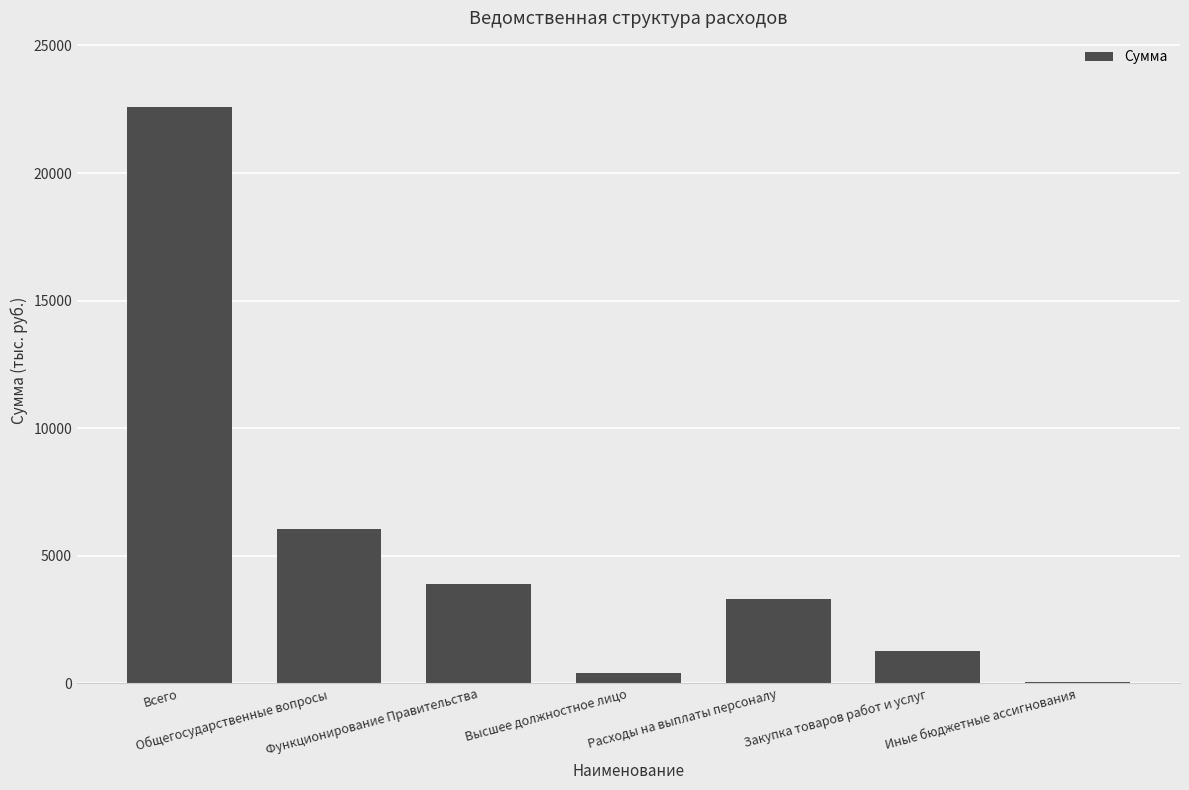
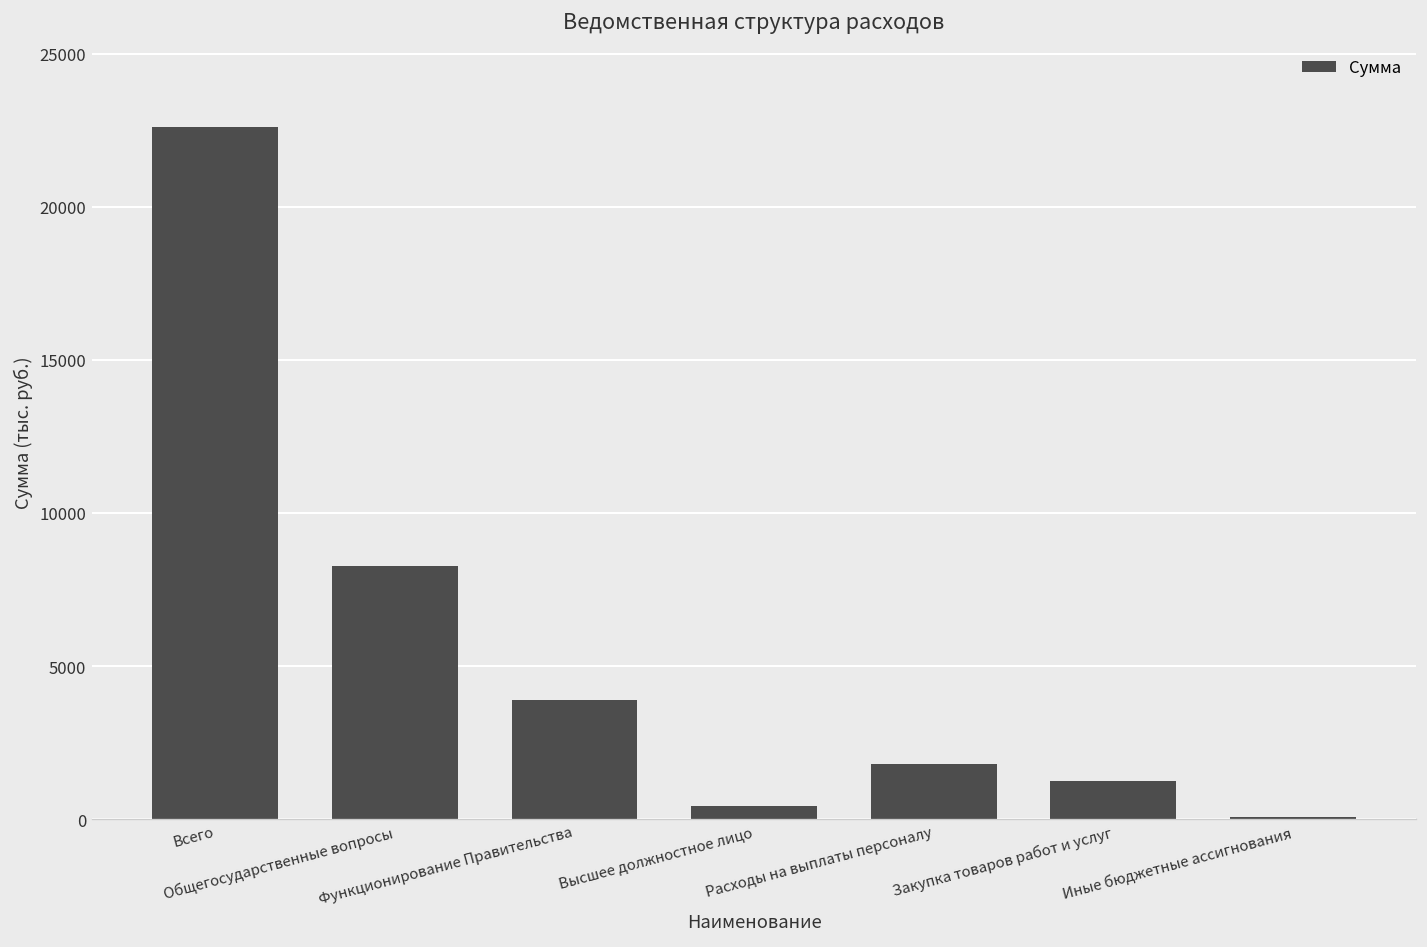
  {
    "Всего": 22600,
-   "Общегосударственные вопросы": 6000,
+   "Общегосударственные вопросы": 8300,
    "Функционирование Правительства": 3900,
    "Высшее должностное лицо": 400,
-   "Расходы на выплаты персоналу": 3300,
+   "Расходы на выплаты персоналу": 1800,
    "Закупка товаров работ и услуг": 1300
  }
